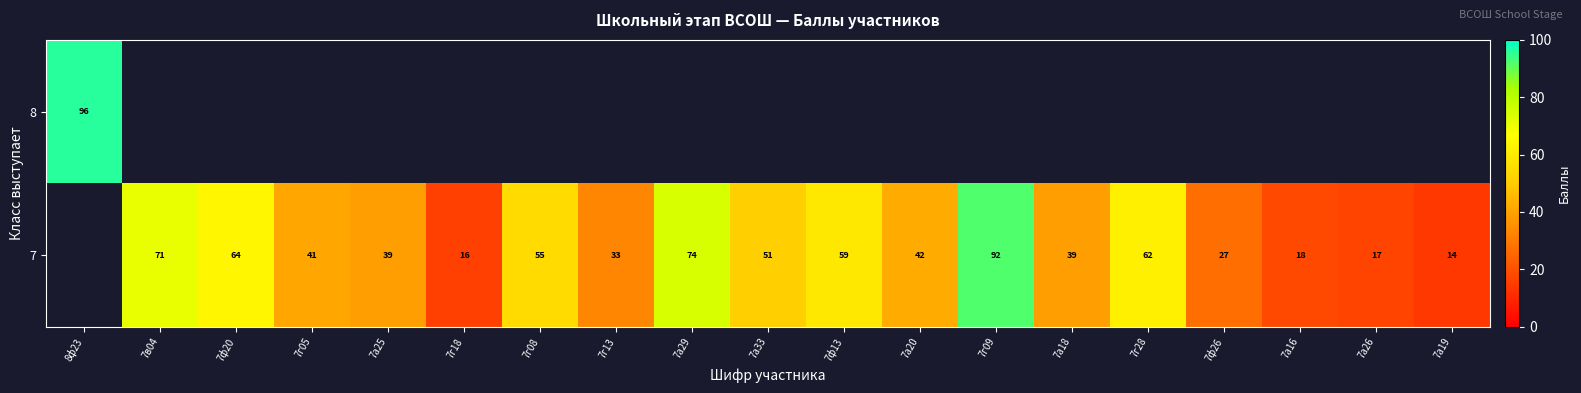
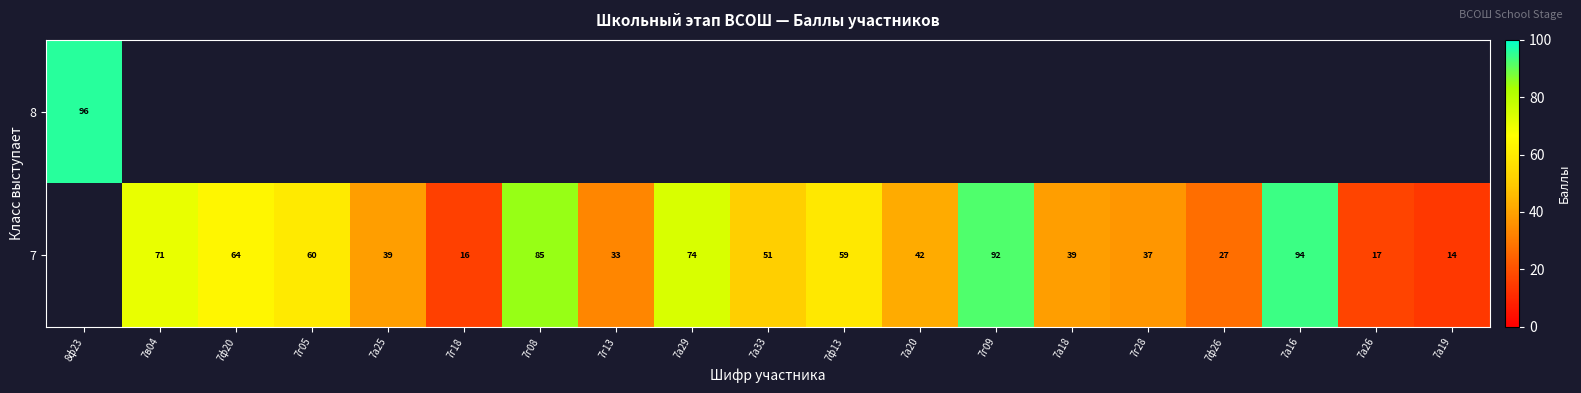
  {
    "8": {
      "8ф23": 96
    },
    "7": {
      "7в04": 71,
      "7ф20": 64,
-     "7г05": 41,
+     "7г05": 60,
      "7а25": 39,
      "7г18": 16,
-     "7г08": 55,
+     "7г08": 85,
      "7г13": 33,
      "7а29": 74,
      "7а33": 51,
      "7ф13": 59,
      "7а20": 42,
      "7г09": 92,
      "7а18": 39,
-     "7г28": 62,
+     "7г28": 37,
      "7ф26": 27,
-     "7а16": 18,
+     "7а16": 94,
      "7а26": 17,
      "7а19": 14
    }
  }
